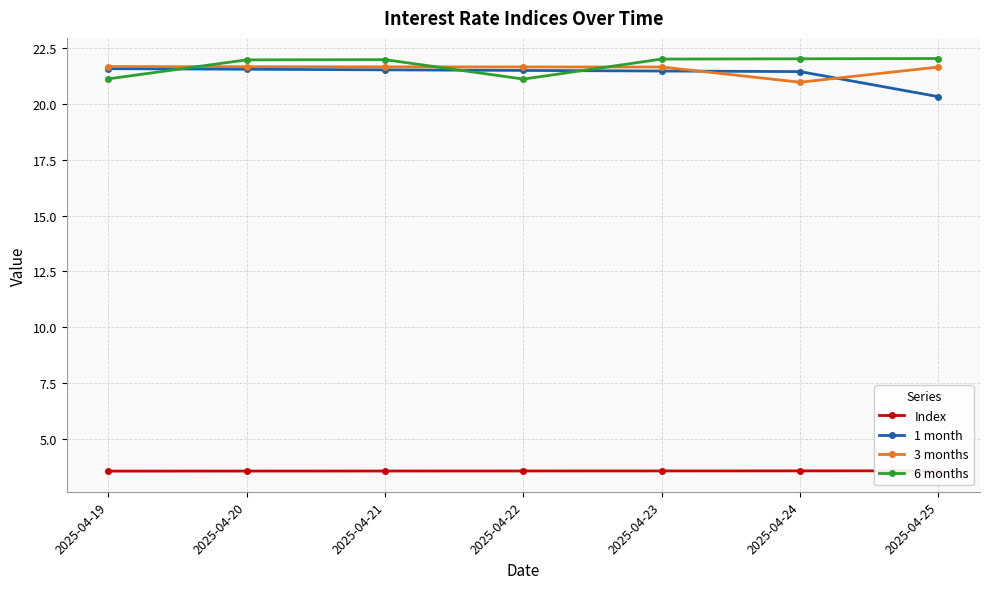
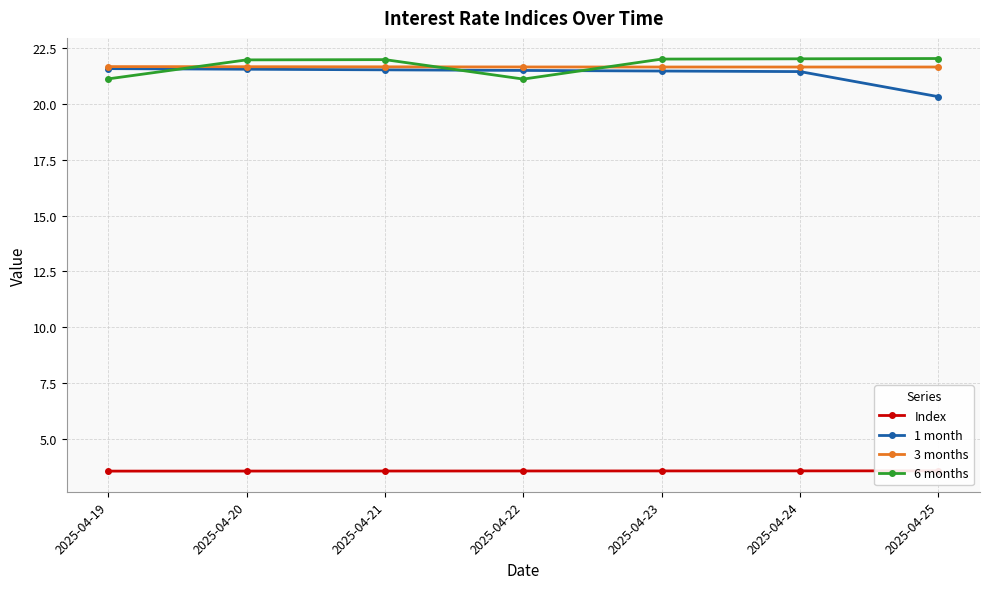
  {
    "Index": {
      "2025-04-19": 3.6,
      "2025-04-20": 3.6,
      "2025-04-21": 3.6,
      "2025-04-22": 3.6,
      "2025-04-23": 3.6,
      "2025-04-24": 3.6
    },
    "1 month": {
      "2025-04-21": 21.5,
      "2025-04-22": 21.5,
      "2025-04-23": 21.5,
      "2025-04-24": 21.4,
      "2025-04-25": 20.3
    },
    "3 months": {
      "2025-04-21": 21.7,
      "2025-04-22": 21.6,
      "2025-04-23": 21.6,
-     "2025-04-24": 21.0,
+     "2025-04-24": 21.6,
      "2025-04-25": 21.6
    },
    "6 months": {
      "2025-04-19": 21.1,
      "2025-04-20": 22.0,
      "2025-04-21": 22.0,
      "2025-04-22": 21.1,
      "2025-04-23": 22.0,
      "2025-04-24": 22.0,
      "2025-04-25": 22.0
    }
  }
